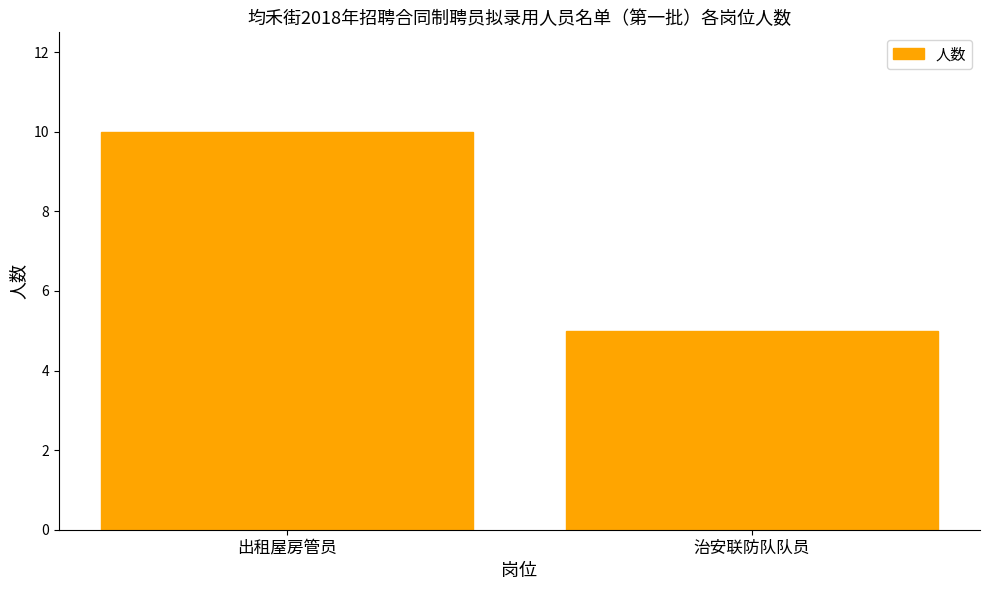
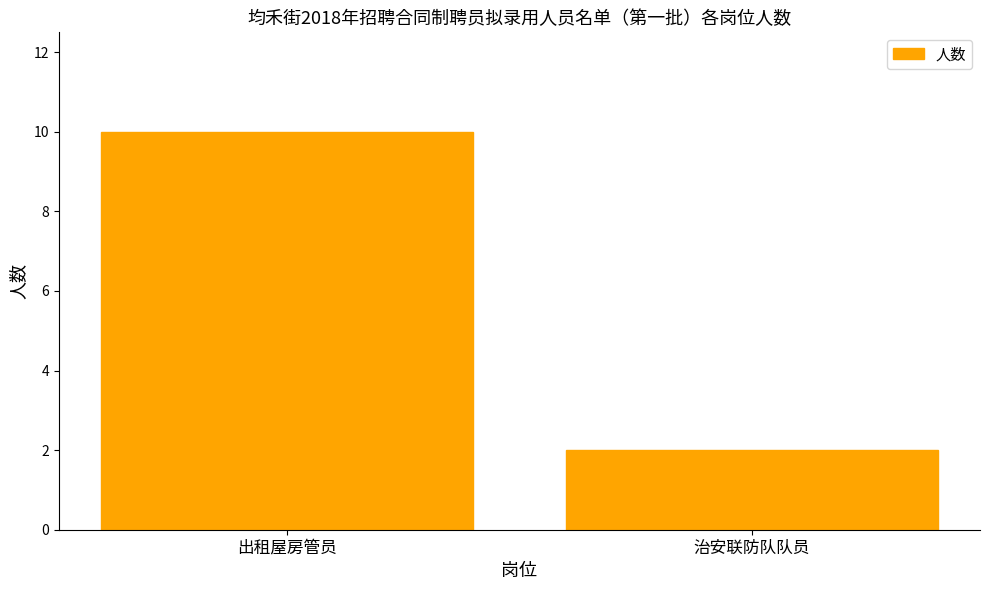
  {
    "出租屋房管员": 10,
-   "治安联防队队员": 5
+   "治安联防队队员": 2
  }
